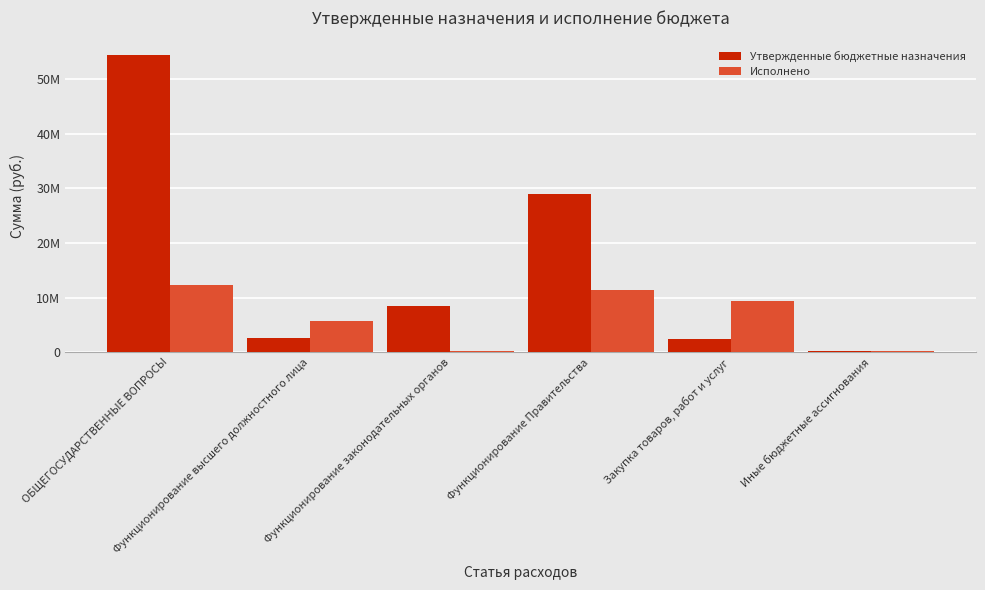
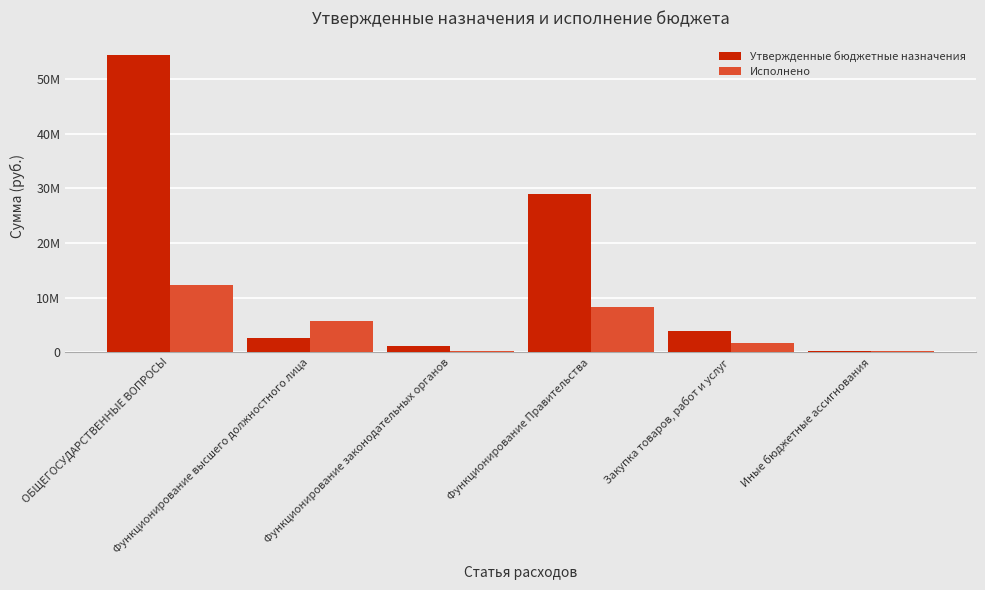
  {
    "Утвержденные бюджетные назначения": {
      "ОБЩЕГОСУДАРСТВЕННЫЕ ВОПРОСЫ": 54000000,
      "Функционирование высшего должностного лица": 3000000,
-     "Функционирование законодательных органов": 8000000,
+     "Функционирование законодательных органов": 1000000,
      "Функционирование Правительства": 29000000,
-     "Закупка товаров, работ и услуг": 2000000
+     "Закупка товаров, работ и услуг": 4000000
    },
    "Исполнено": {
      "ОБЩЕГОСУДАРСТВЕННЫЕ ВОПРОСЫ": 12000000,
      "Функционирование высшего должностного лица": 6000000,
-     "Функционирование Правительства": 11000000,
-     "Закупка товаров, работ и услуг": 9000000
+     "Функционирование Правительства": 8000000,
+     "Закупка товаров, работ и услуг": 2000000
    }
  }
